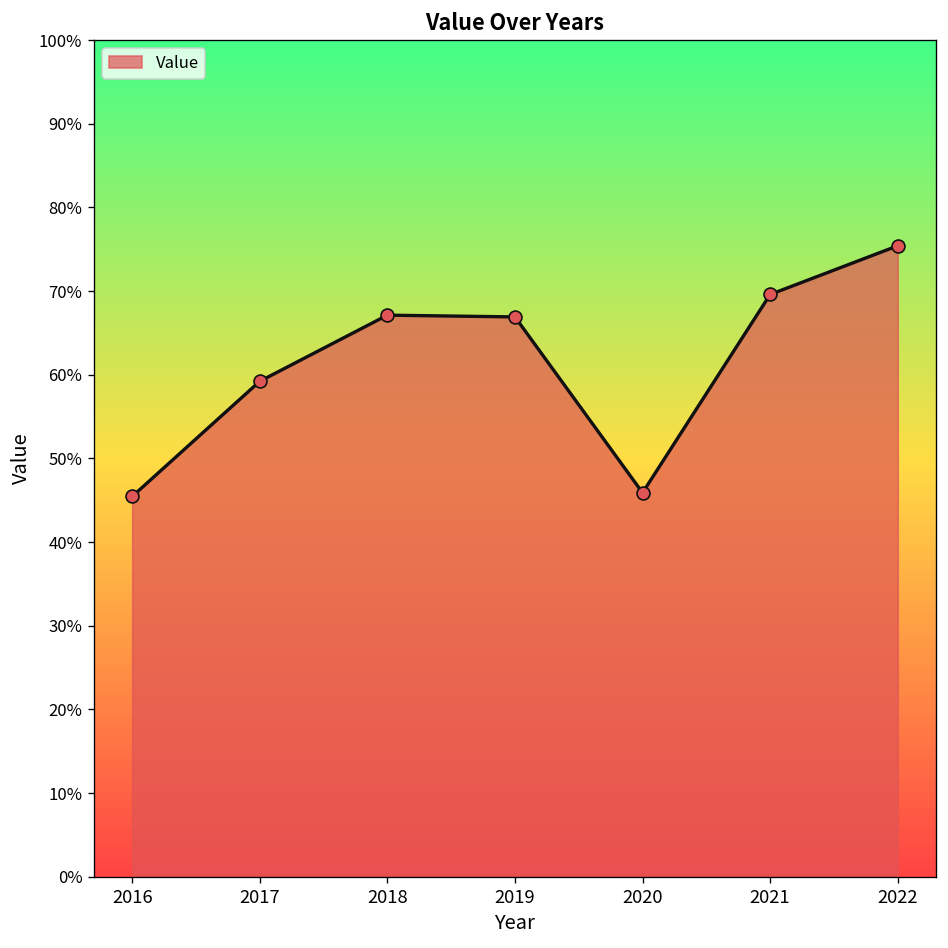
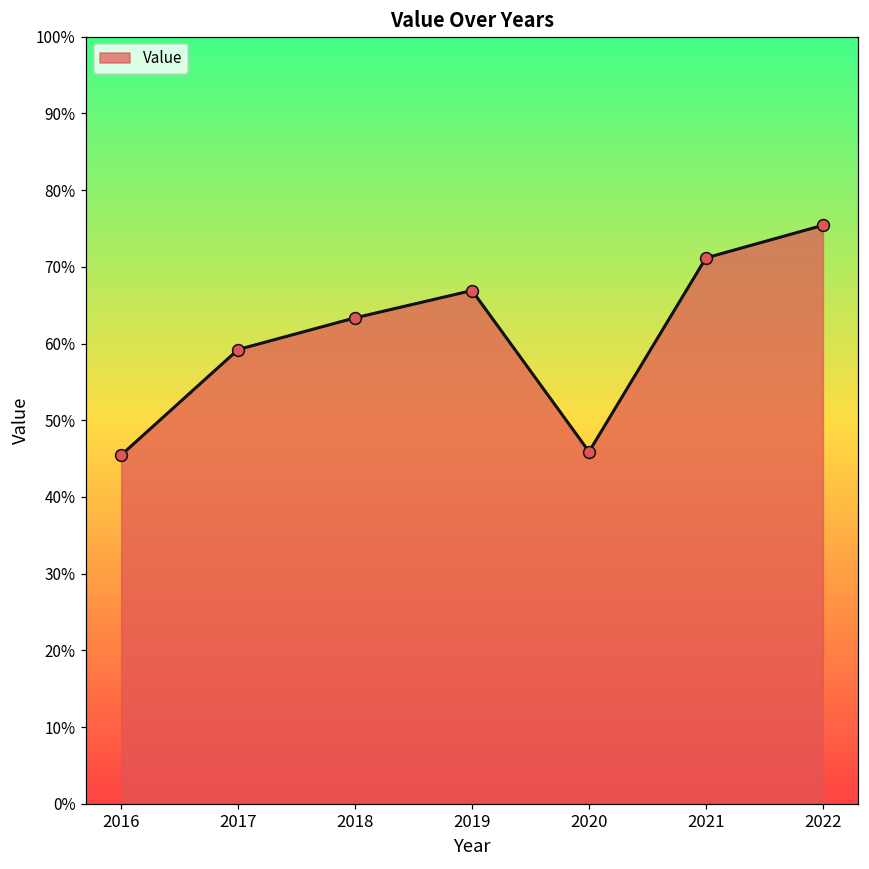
  {
    "2016": "45%",
    "2017": "59%",
-   "2018": "67%",
+   "2018": "63%",
    "2019": "67%",
    "2020": "46%",
-   "2021": "70%",
+   "2021": "71%",
    "2022": "75%"
  }
